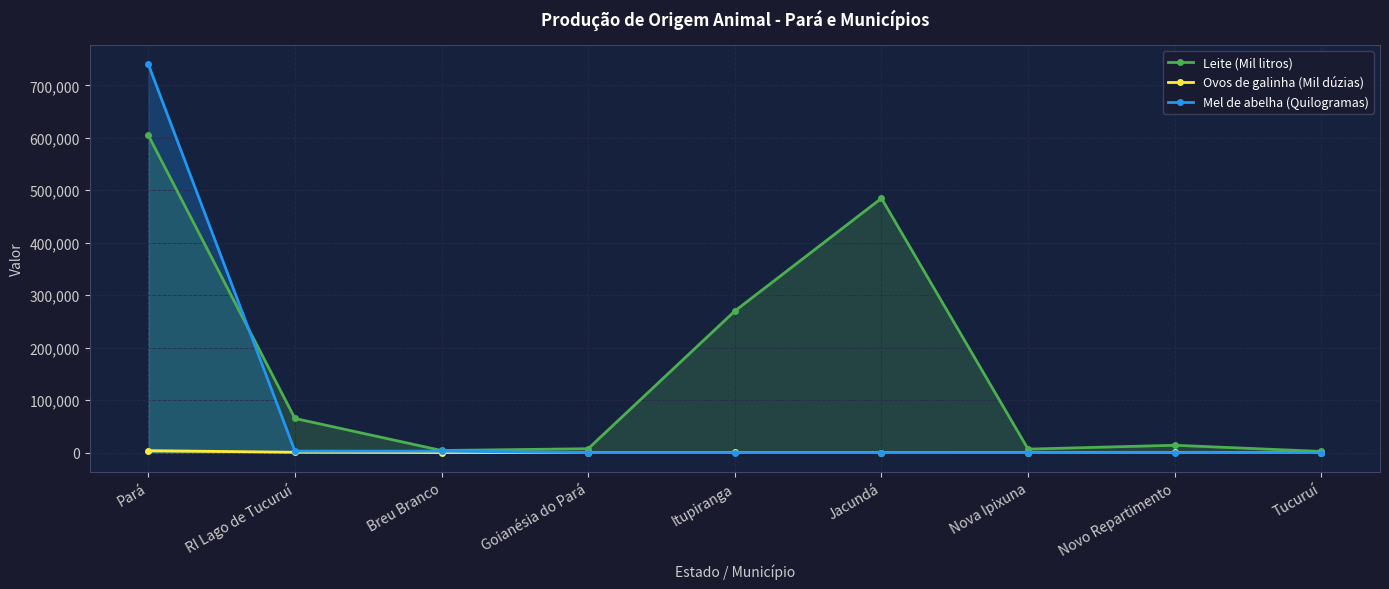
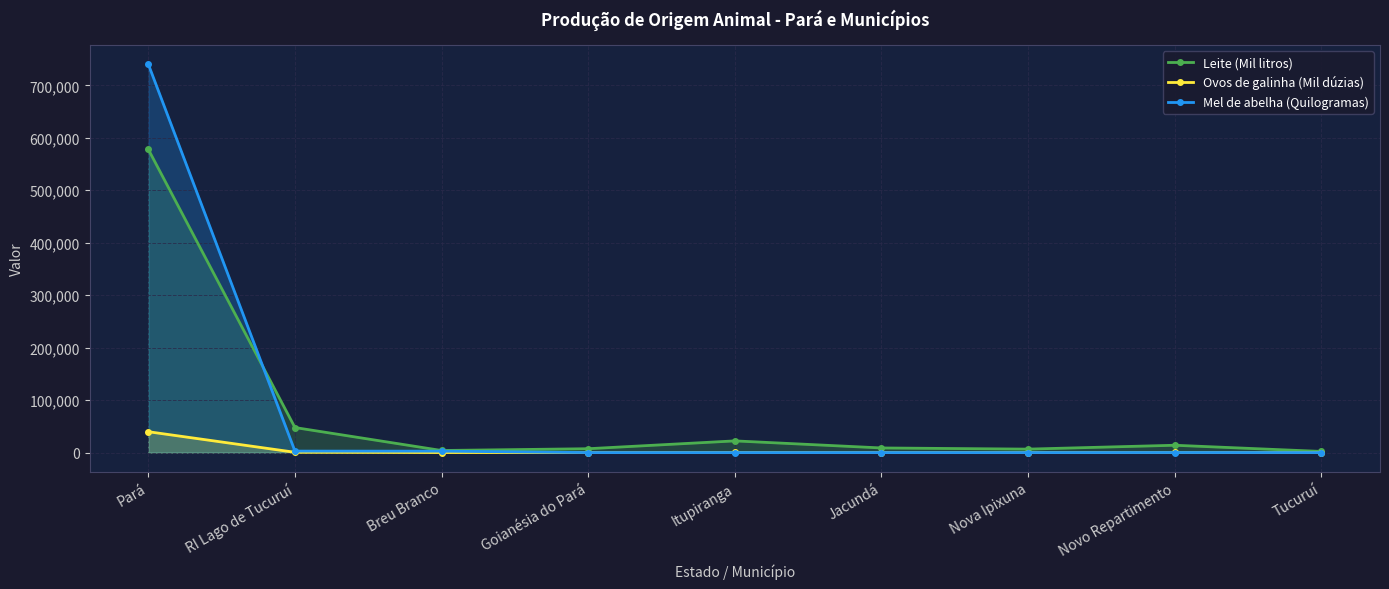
  {
    "Leite (Mil litros)": {
-     "Pará": "600,000",
-     "RI Lago de Tucuruí": "70,000",
+     "Pará": "580,000",
+     "RI Lago de Tucuruí": "50,000",
      "Goianésia do Pará": "10,000",
-     "Itupiranga": "270,000",
-     "Jacundá": "480,000",
+     "Itupiranga": "20,000",
+     "Jacundá": "10,000",
      "Nova Ipixuna": "10,000",
      "Novo Repartimento": "10,000"
    },
    "Ovos de galinha (Mil dúzias)": {
-     "Pará": "0"
+     "Pará": "40,000"
    },
    "Mel de abelha (Quilogramas)": {
      "Pará": "740,000"
    }
  }
